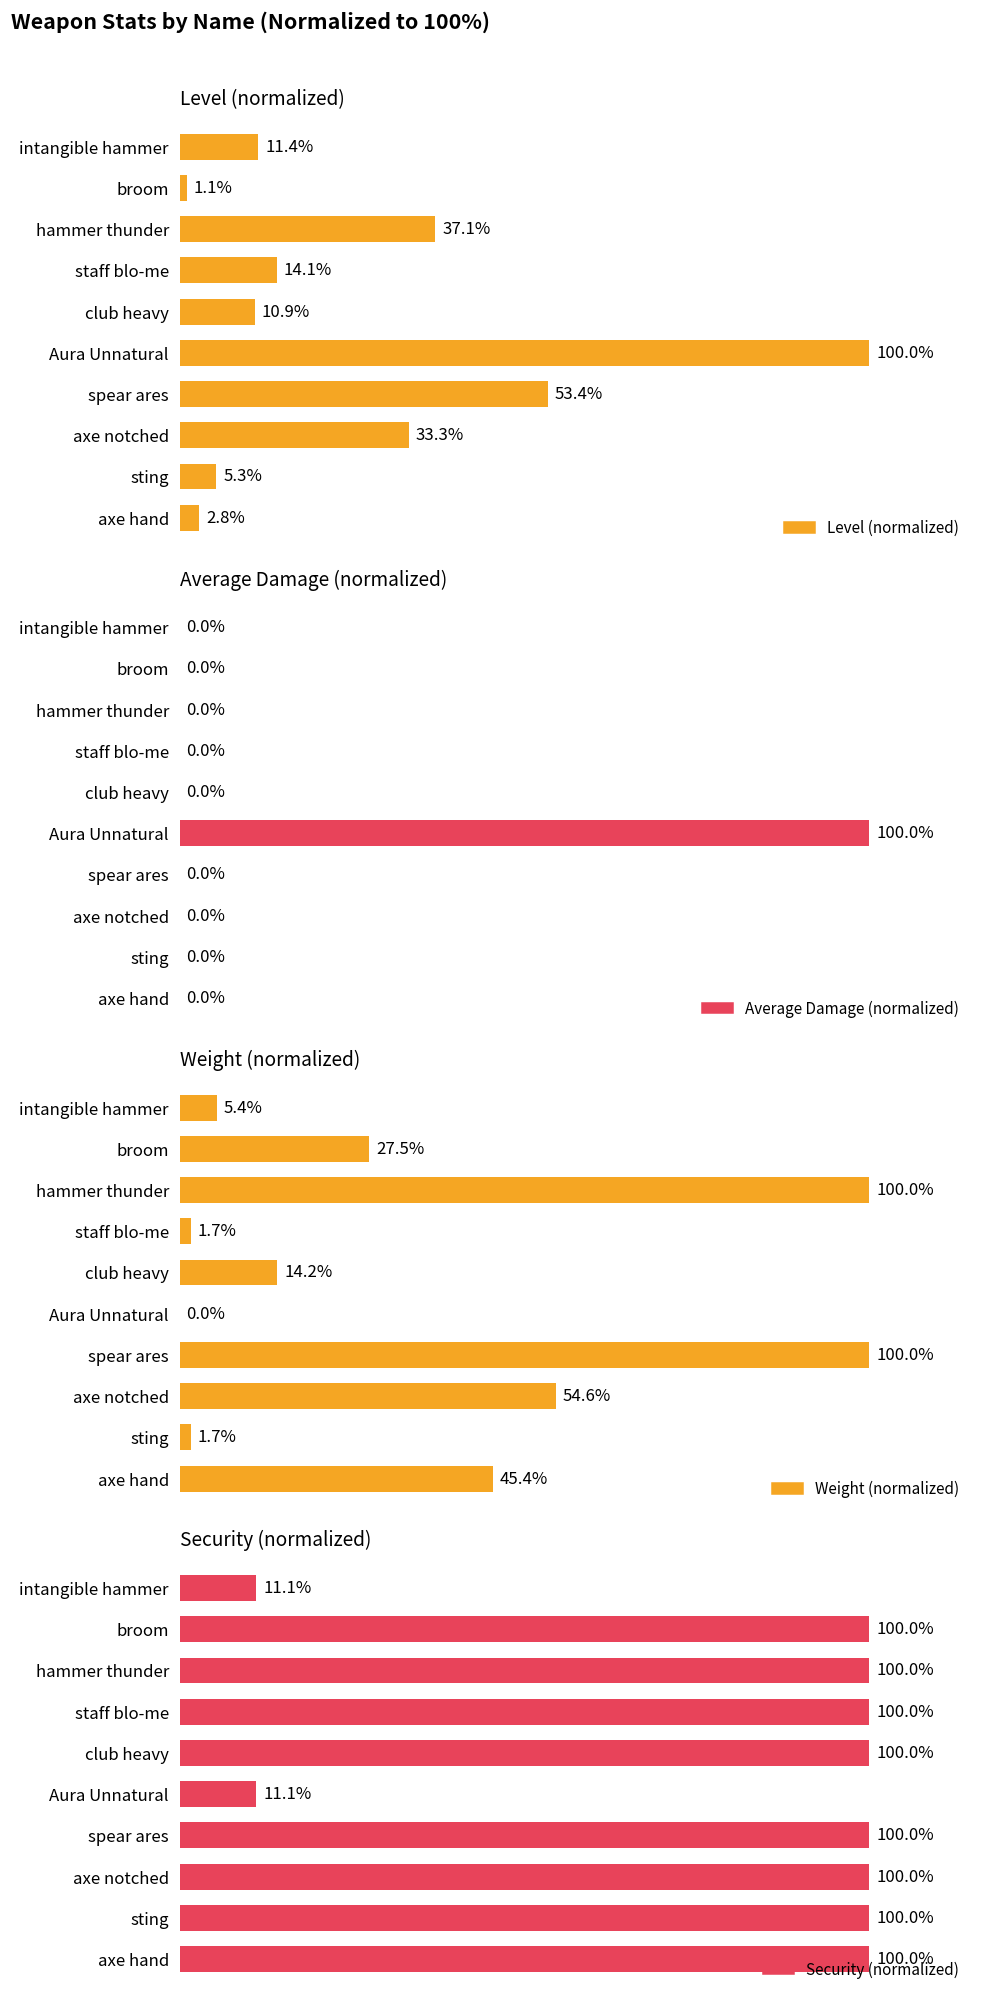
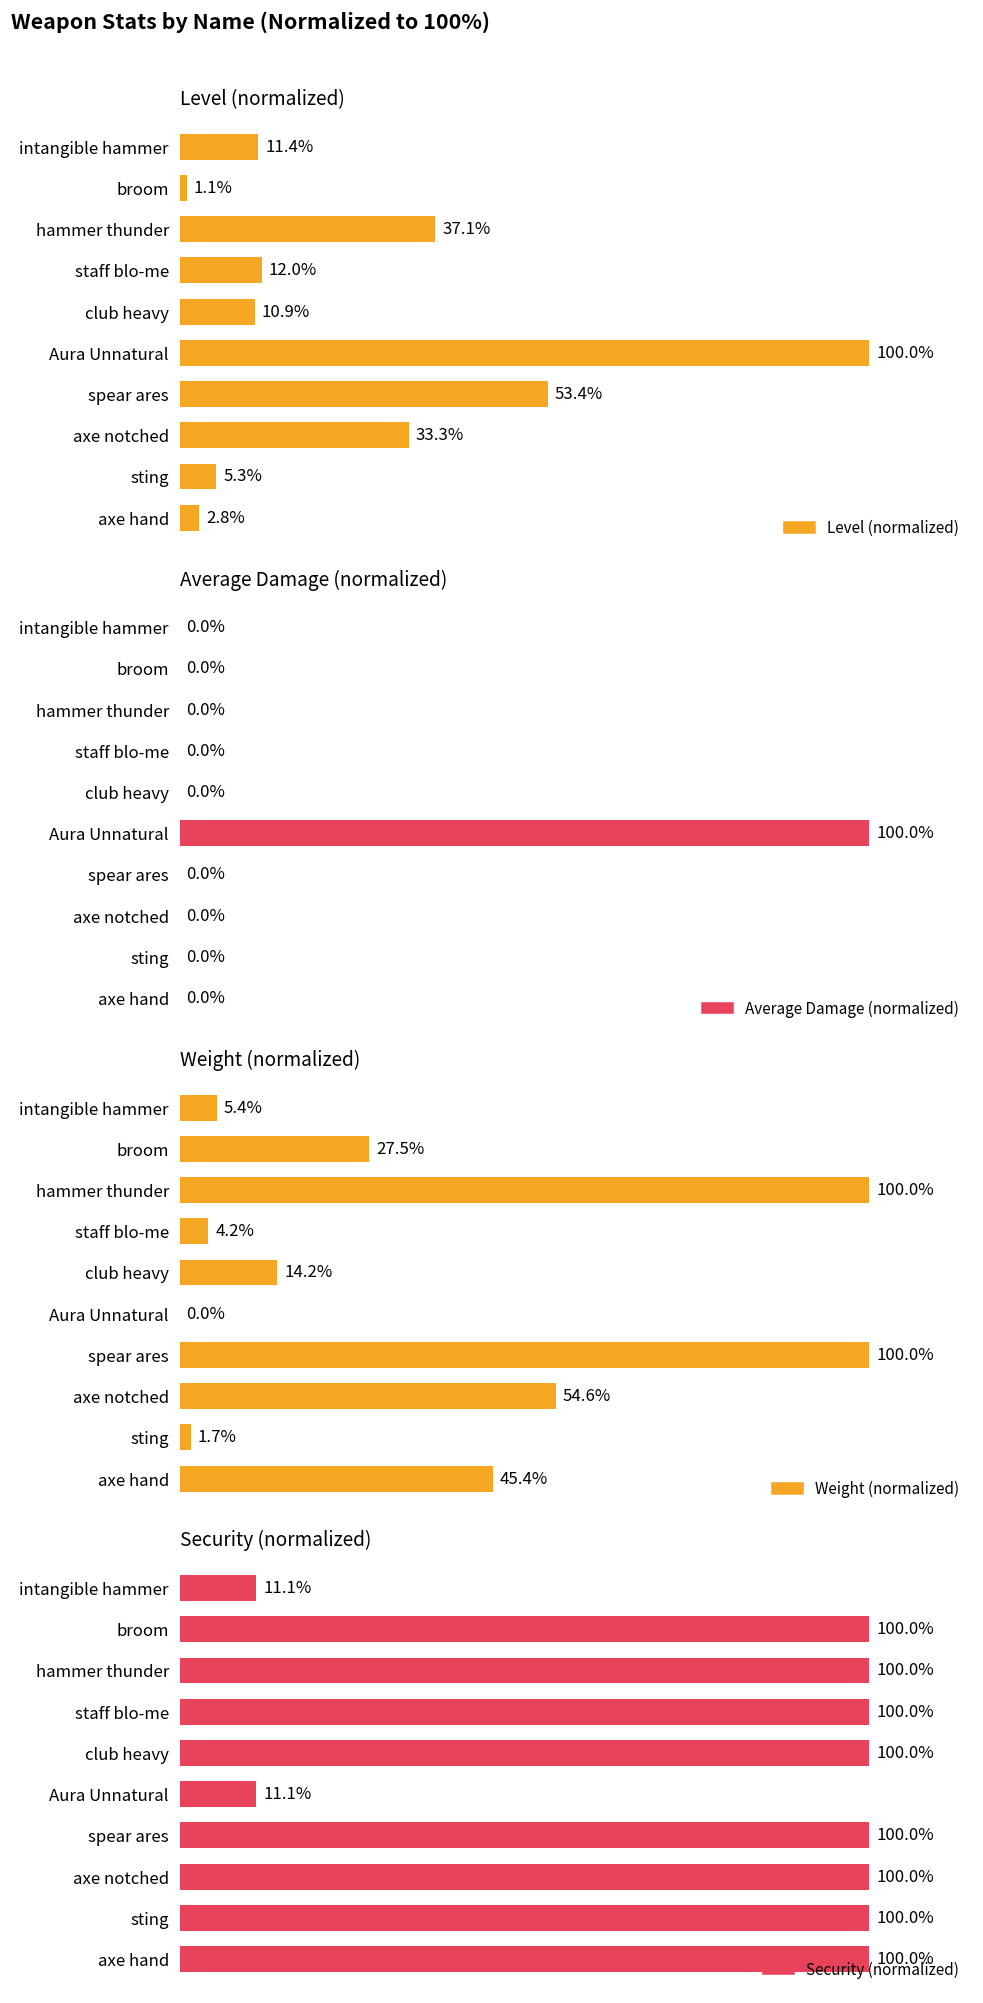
  {
    "Level (normalized)": {
      "intangible hammer": "11.4%",
      "broom": "1.1%",
      "hammer thunder": "37.1%",
-     "staff blo-me": "14.1%",
+     "staff blo-me": "12.0%",
      "club heavy": "10.9%",
      "Aura Unnatural": "100.0%",
      "spear ares": "53.4%",
      "axe notched": "33.3%",
      "sting": "5.3%",
      "axe hand": "2.8%"
    },
    "Average Damage (normalized)": {
      "intangible hammer": "0.0%",
      "broom": "0.0%",
      "hammer thunder": "0.0%",
      "staff blo-me": "0.0%",
      "club heavy": "0.0%",
      "Aura Unnatural": "100.0%",
      "spear ares": "0.0%",
      "axe notched": "0.0%",
      "sting": "0.0%",
      "axe hand": "0.0%"
    },
    "Weight (normalized)": {
      "intangible hammer": "5.4%",
      "broom": "27.5%",
      "hammer thunder": "100.0%",
-     "staff blo-me": "1.7%",
+     "staff blo-me": "4.2%",
      "club heavy": "14.2%",
      "Aura Unnatural": "0.0%",
      "spear ares": "100.0%",
      "axe notched": "54.6%",
      "sting": "1.7%",
      "axe hand": "45.4%"
    },
    "Security (normalized)": {
      "intangible hammer": "11.1%",
      "broom": "100.0%",
      "hammer thunder": "100.0%",
      "staff blo-me": "100.0%",
      "club heavy": "100.0%",
      "Aura Unnatural": "11.1%",
      "spear ares": "100.0%",
      "axe notched": "100.0%",
      "sting": "100.0%",
      "axe hand": "100.0%"
    }
  }
